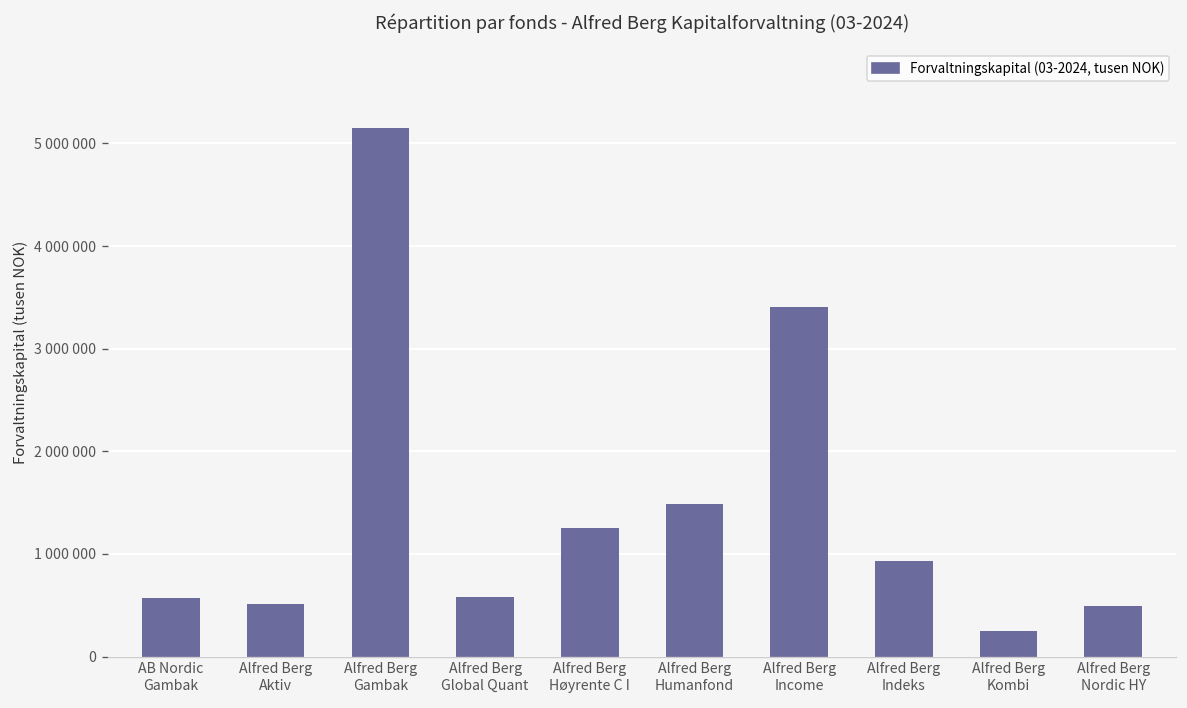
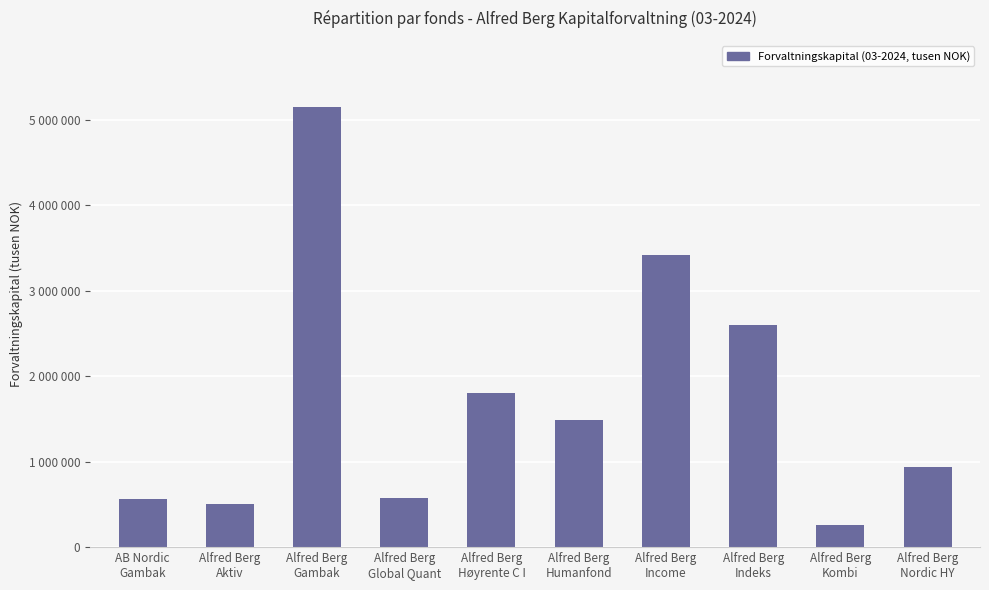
  {
    "AB Nordic Gambak": 600000,
    "Alfred Berg Aktiv": 500000,
    "Alfred Berg Gambak": 5100000,
    "Alfred Berg Global Quant": 600000,
-   "Alfred Berg Høyrente C I": 1300000,
+   "Alfred Berg Høyrente C I": 1800000,
    "Alfred Berg Humanfond": 1500000,
    "Alfred Berg Income": 3400000,
-   "Alfred Berg Indeks": 900000,
+   "Alfred Berg Indeks": 2600000,
    "Alfred Berg Kombi": 300000,
-   "Alfred Berg Nordic HY": 500000
+   "Alfred Berg Nordic HY": 900000
  }
